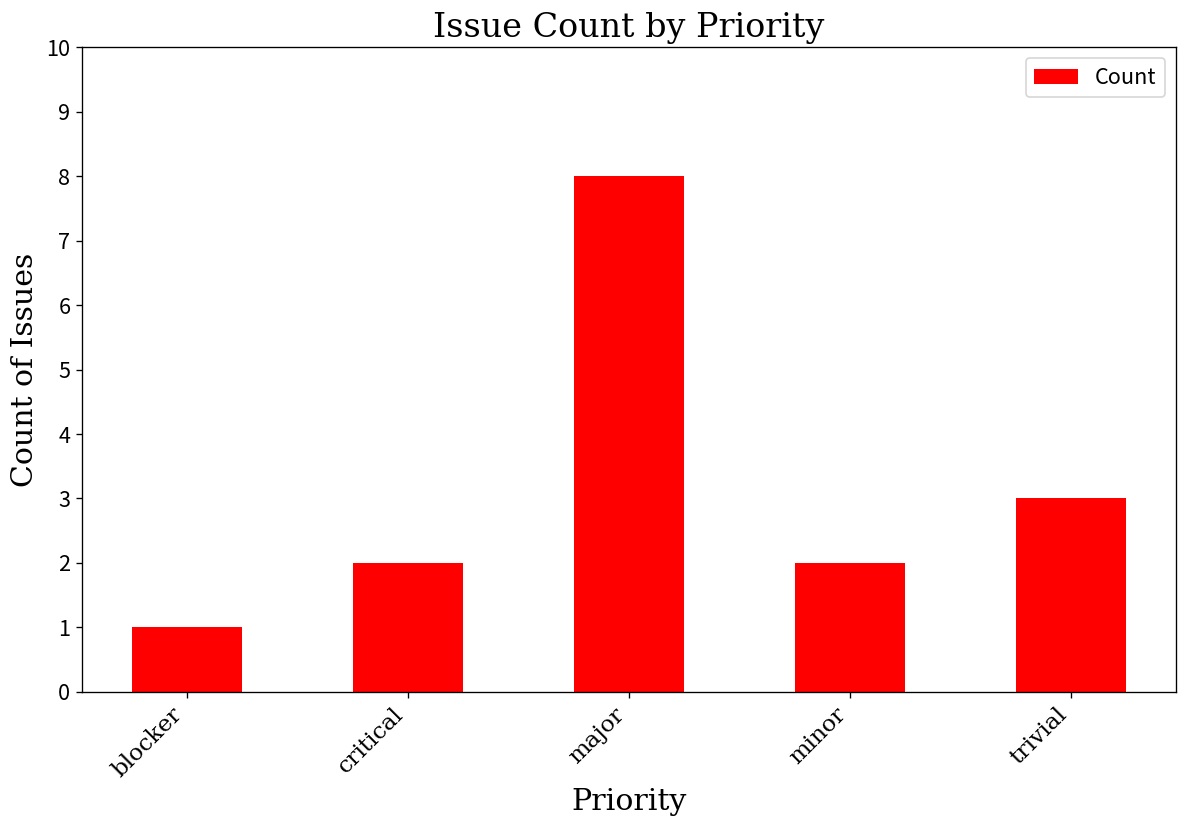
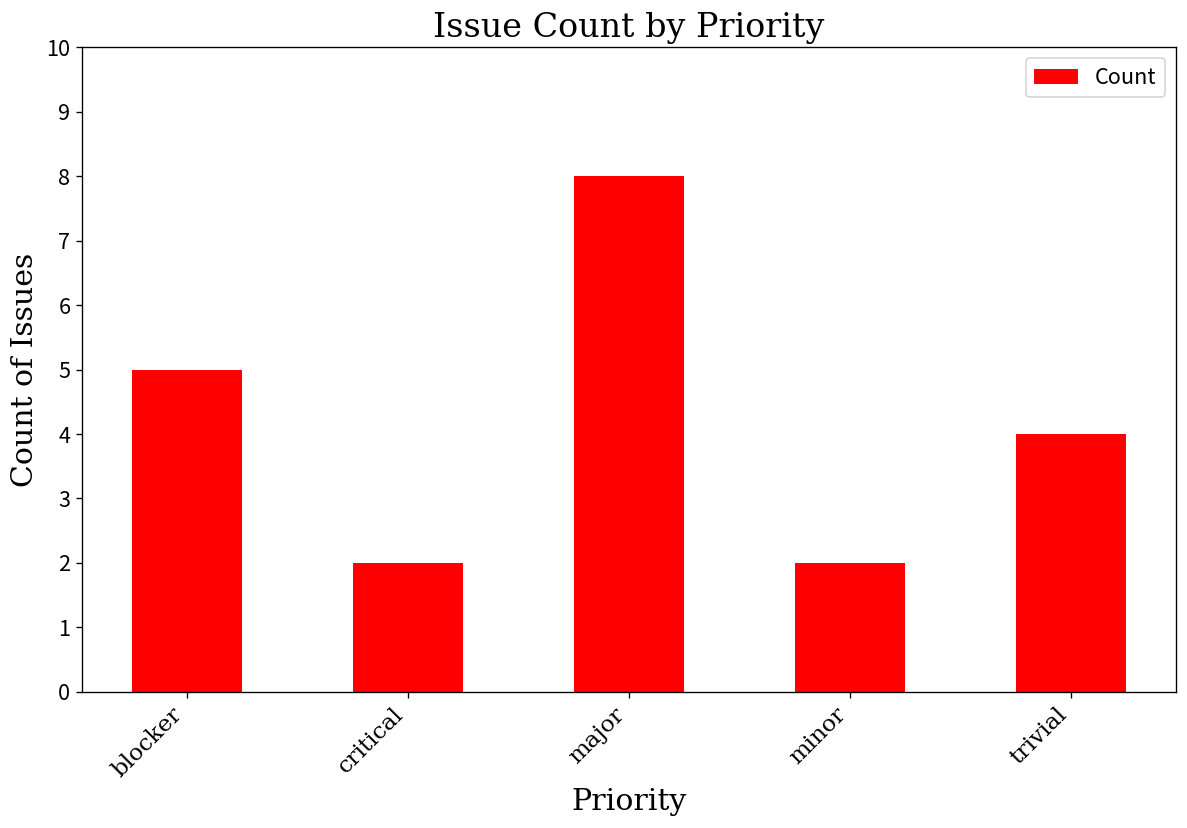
  {
-   "blocker": 1,
+   "blocker": 5,
    "critical": 2,
    "major": 8,
    "minor": 2,
-   "trivial": 3
+   "trivial": 4
  }
